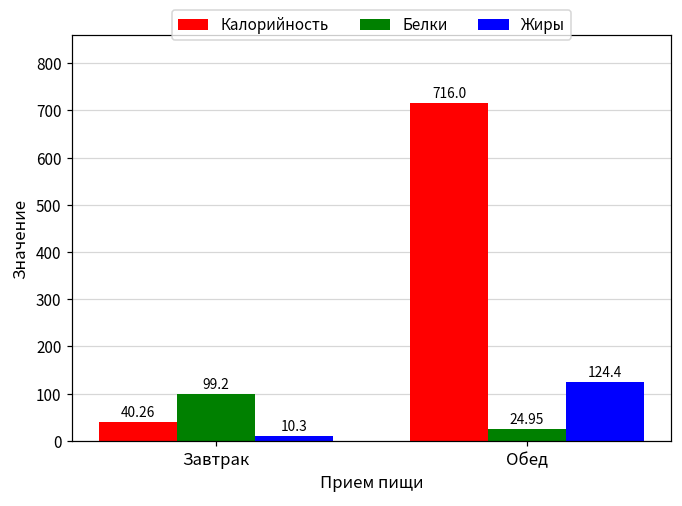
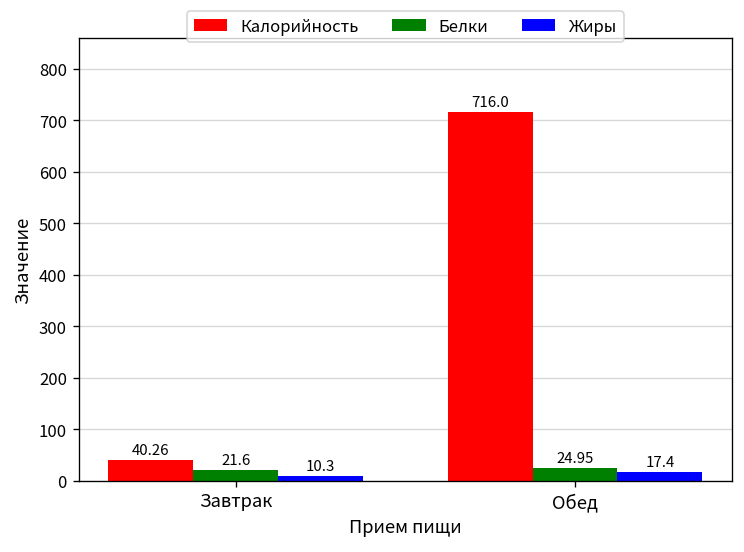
  {
    "Калорийность": {
      "Завтрак": 40.26,
      "Обед": 716.0
    },
    "Белки": {
-     "Завтрак": 99.2,
+     "Завтрак": 21.6,
      "Обед": 24.95
    },
    "Жиры": {
      "Завтрак": 10.3,
-     "Обед": 124.4
+     "Обед": 17.4
    }
  }
